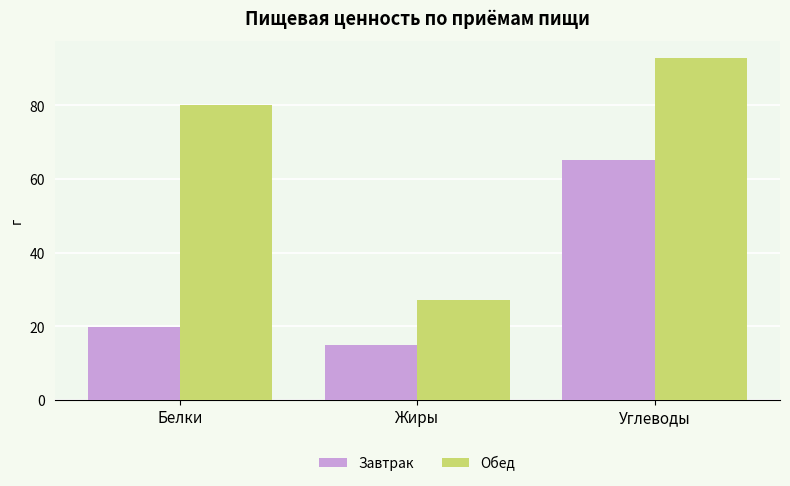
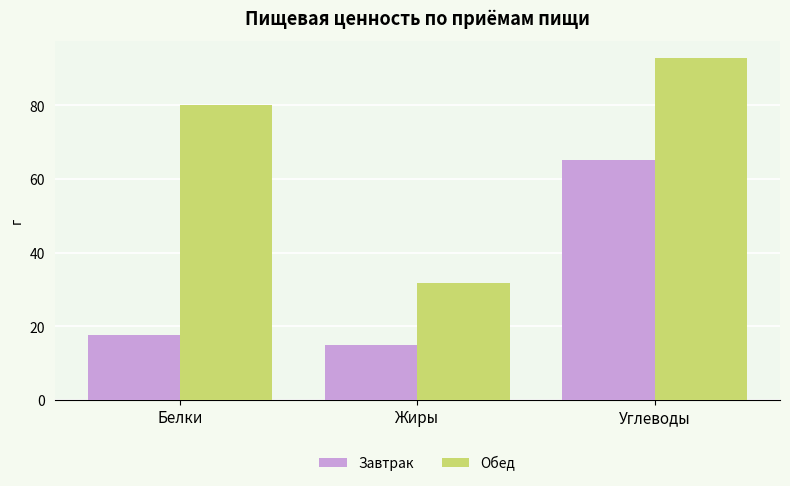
  {
    "Завтрак": {
-     "Белки": 20,
+     "Белки": 18,
      "Жиры": 15,
      "Углеводы": 65
    },
    "Обед": {
      "Белки": 80,
-     "Жиры": 27,
+     "Жиры": 32,
      "Углеводы": 93
    }
  }
